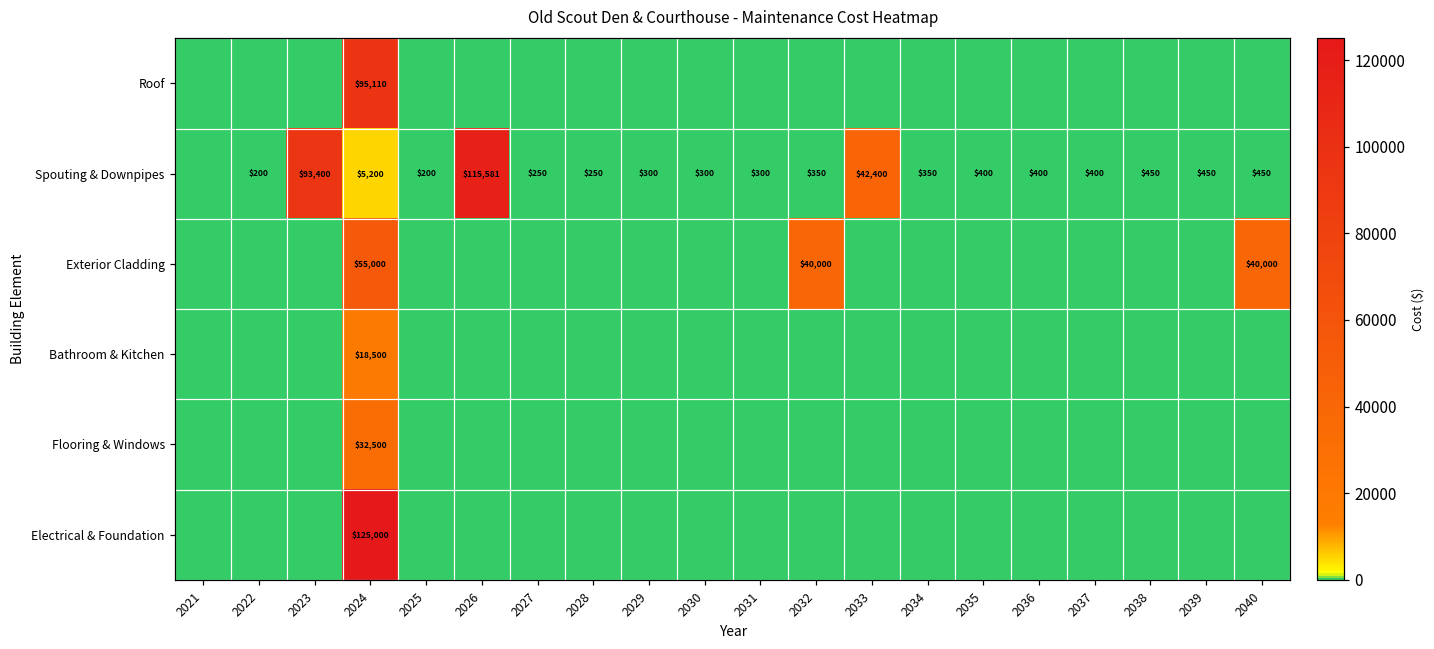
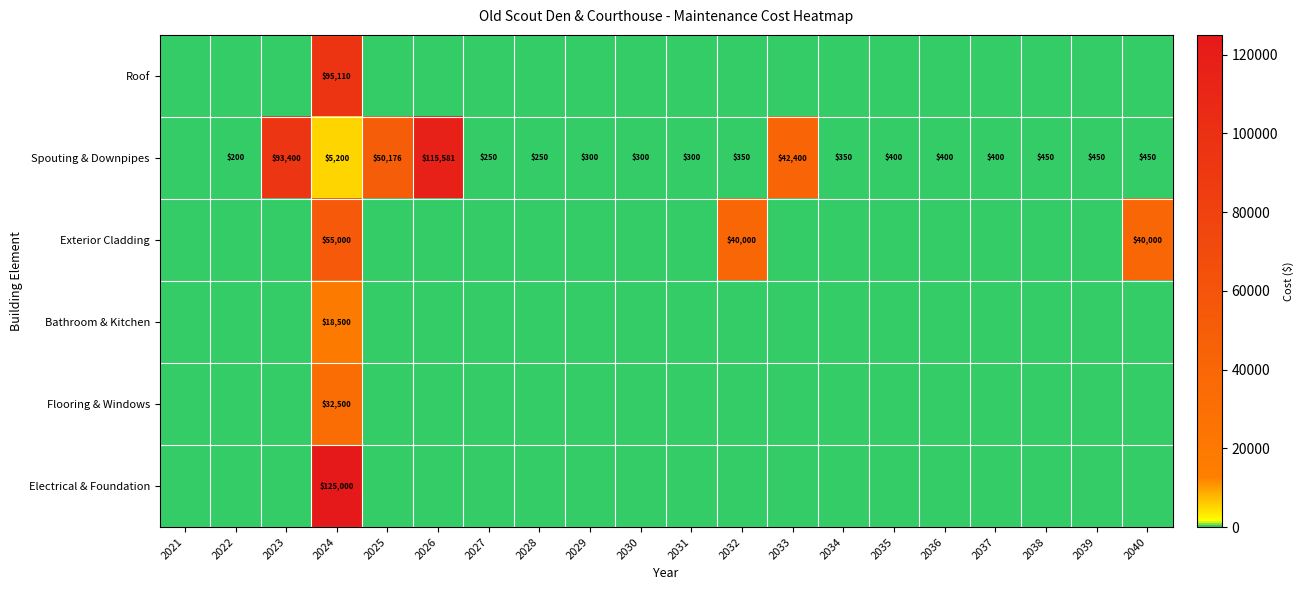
  {
    "Roof": {
      "2024": "$95,110"
    },
    "Spouting & Downpipes": {
      "2022": "$200",
      "2023": "$93,400",
      "2024": "$5,200",
-     "2025": "$200",
+     "2025": "$50,176",
      "2026": "$115,581",
      "2027": "$250",
      "2028": "$250",
      "2029": "$300",
      "2030": "$300",
      "2031": "$300",
      "2032": "$350",
      "2033": "$42,400",
      "2034": "$350",
      "2035": "$400",
      "2036": "$400",
      "2037": "$400",
      "2038": "$450",
      "2039": "$450",
      "2040": "$450"
    },
    "Exterior Cladding": {
      "2024": "$55,000",
      "2032": "$40,000",
      "2040": "$40,000"
    },
    "Bathroom & Kitchen": {
      "2024": "$18,500"
    },
    "Flooring & Windows": {
      "2024": "$32,500"
    },
    "Electrical & Foundation": {
      "2024": "$125,000"
    }
  }
